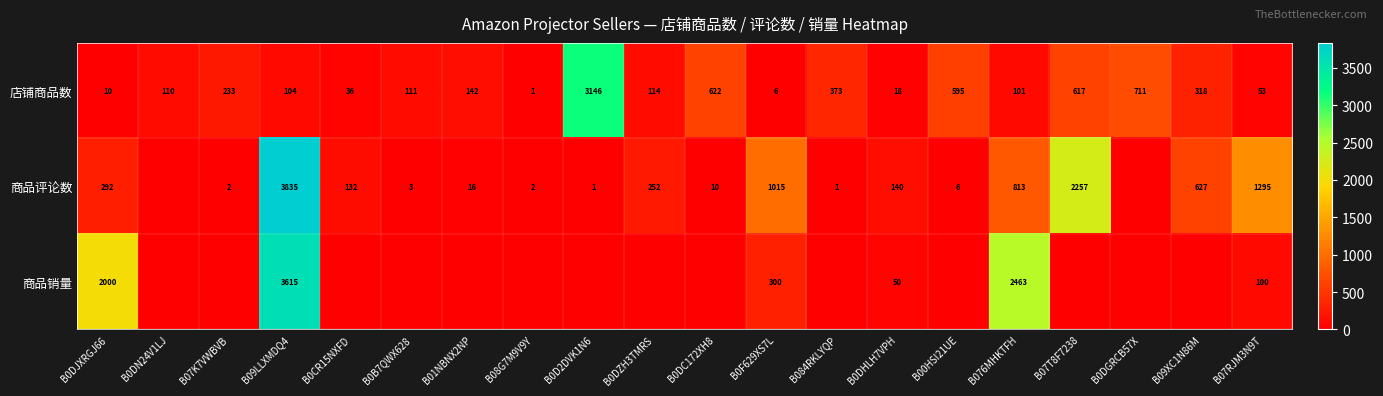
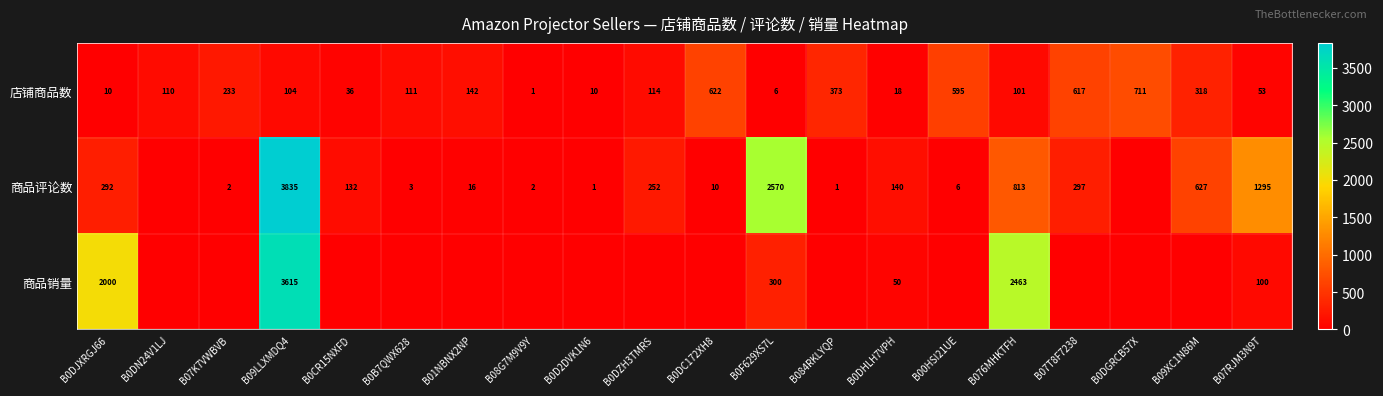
  {
    "店铺商品数": {
      "B0DJXRGJ66": 10,
      "B0DN24V1LJ": 110,
      "B07K7VWBVB": 233,
      "B09LLXMDQ4": 104,
      "B0CR15NXFD": 36,
      "B0B7QWX628": 111,
      "B01NBNX2NP": 142,
      "B08G7M9V9Y": 1,
-     "B0D2DVK1N6": 3146,
+     "B0D2DVK1N6": 10,
      "B0DZH3TMRS": 114,
      "B0DC172XH8": 622,
      "B0F629XS7L": 6,
      "B084RKLYQP": 373,
      "B0DHLH7VPH": 18,
      "B00HSI21UE": 595,
      "B076MHKTFH": 101,
      "B07T8F7238": 617,
      "B0DGRCB57X": 711,
      "B09XC1N86M": 318,
      "B07RJM3N9T": 53
    },
    "商品评论数": {
      "B0DJXRGJ66": 292,
      "B07K7VWBVB": 2,
      "B09LLXMDQ4": 3835,
      "B0CR15NXFD": 132,
      "B0B7QWX628": 3,
      "B01NBNX2NP": 16,
      "B08G7M9V9Y": 2,
      "B0D2DVK1N6": 1,
      "B0DZH3TMRS": 252,
      "B0DC172XH8": 10,
-     "B0F629XS7L": 1015,
+     "B0F629XS7L": 2570,
      "B084RKLYQP": 1,
      "B0DHLH7VPH": 140,
      "B00HSI21UE": 6,
      "B076MHKTFH": 813,
-     "B07T8F7238": 2257,
+     "B07T8F7238": 297,
      "B09XC1N86M": 627,
      "B07RJM3N9T": 1295
    },
    "商品销量": {
      "B0DJXRGJ66": 2000,
      "B09LLXMDQ4": 3615,
      "B0F629XS7L": 300,
      "B0DHLH7VPH": 50,
      "B076MHKTFH": 2463,
      "B07RJM3N9T": 100
    }
  }
